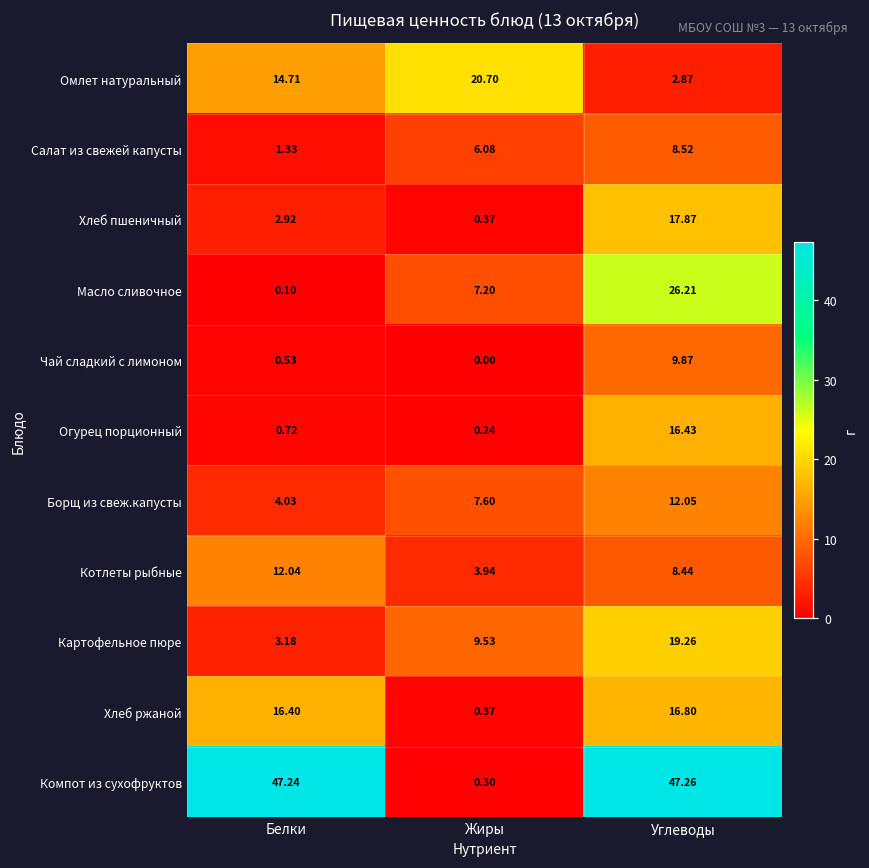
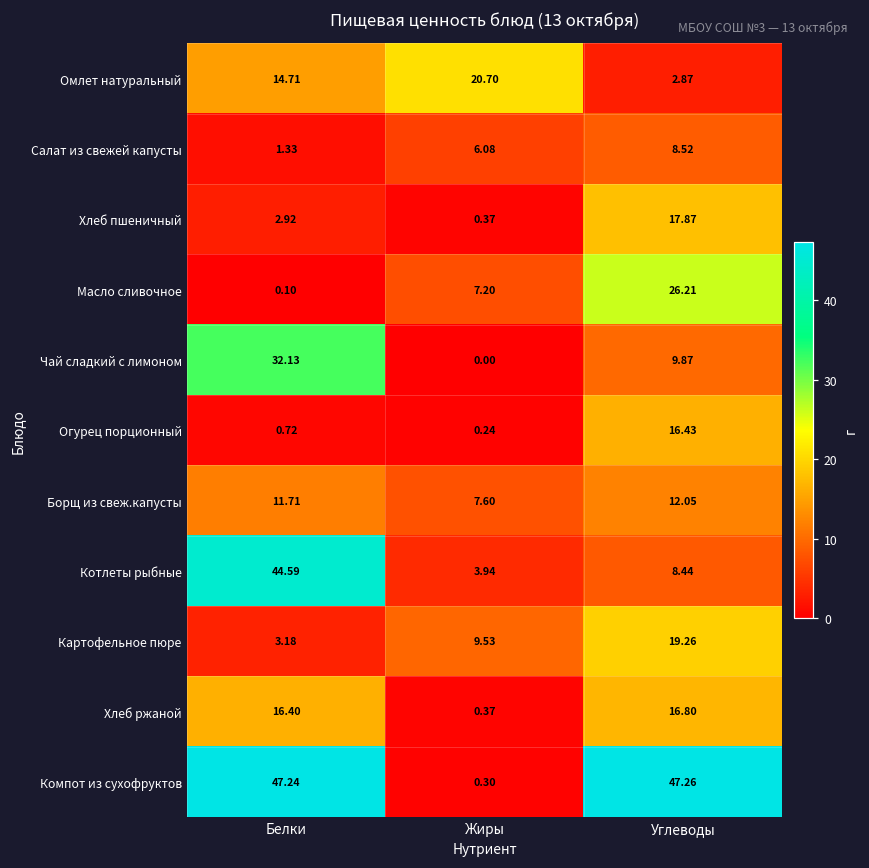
  {
    "Омлет натуральный": {
      "Белки": 14.71,
      "Жиры": 20.70,
      "Углеводы": 2.87
    },
    "Салат из свежей капусты": {
      "Белки": 1.33,
      "Жиры": 6.08,
      "Углеводы": 8.52
    },
    "Хлеб пшеничный": {
      "Белки": 2.92,
      "Жиры": 0.37,
      "Углеводы": 17.87
    },
    "Масло сливочное": {
      "Белки": 0.10,
      "Жиры": 7.20,
      "Углеводы": 26.21
    },
    "Чай сладкий с лимоном": {
-     "Белки": 0.53,
+     "Белки": 32.13,
      "Жиры": 0.00,
      "Углеводы": 9.87
    },
    "Огурец порционный": {
      "Белки": 0.72,
      "Жиры": 0.24,
      "Углеводы": 16.43
    },
    "Борщ из свеж.капусты": {
-     "Белки": 4.03,
+     "Белки": 11.71,
      "Жиры": 7.60,
      "Углеводы": 12.05
    },
    "Котлеты рыбные": {
-     "Белки": 12.04,
+     "Белки": 44.59,
      "Жиры": 3.94,
      "Углеводы": 8.44
    },
    "Картофельное пюре": {
      "Белки": 3.18,
      "Жиры": 9.53,
      "Углеводы": 19.26
    },
    "Хлеб ржаной": {
      "Белки": 16.40,
      "Жиры": 0.37,
      "Углеводы": 16.80
    },
    "Компот из сухофруктов": {
      "Белки": 47.24,
      "Жиры": 0.30,
      "Углеводы": 47.26
    }
  }
